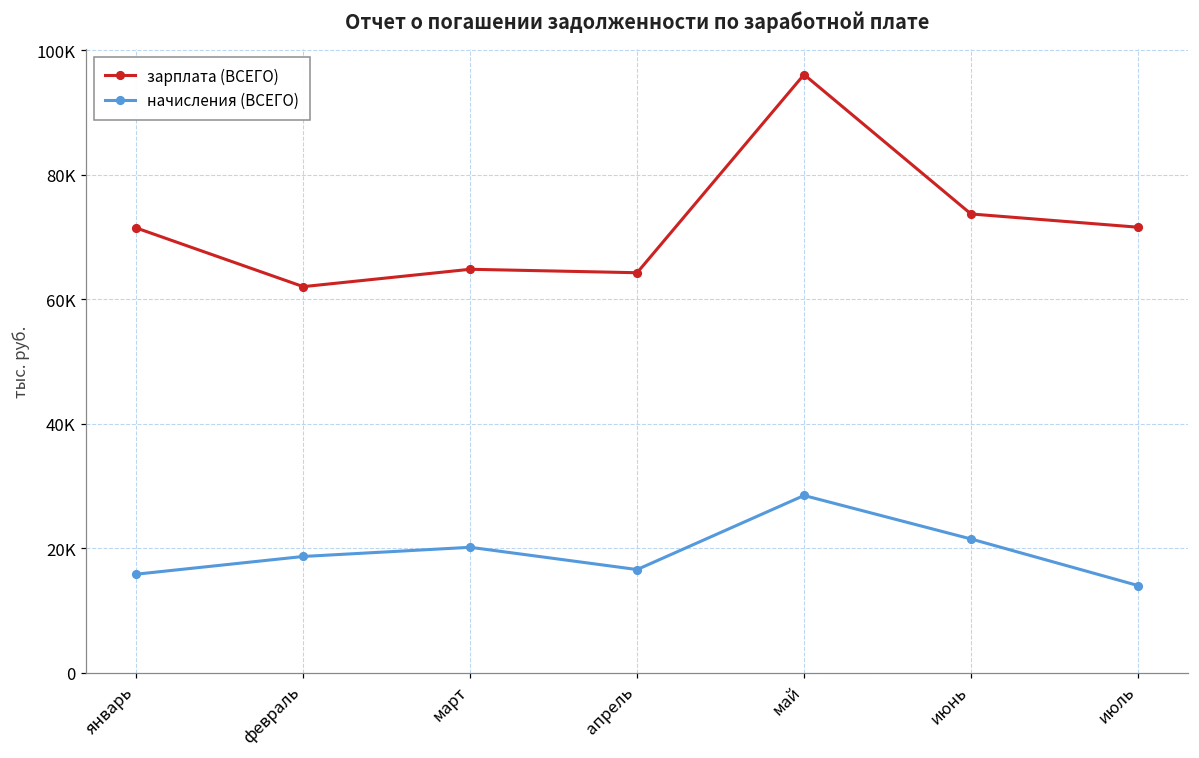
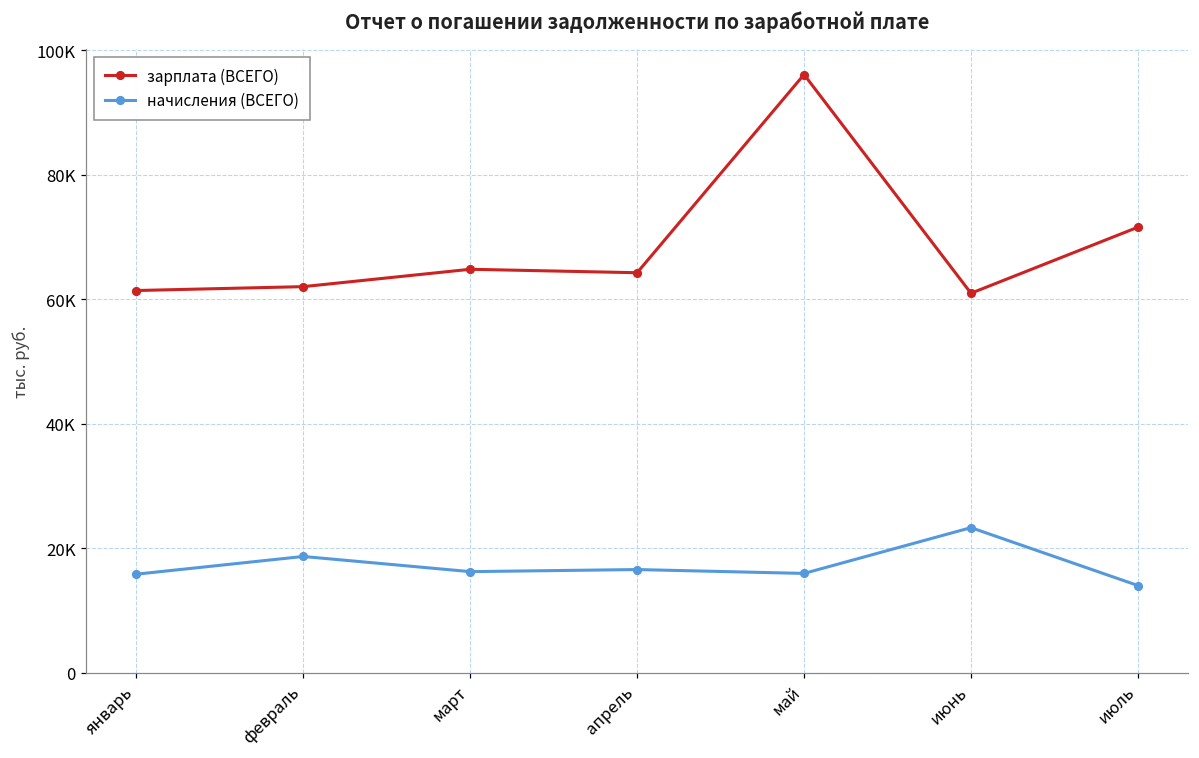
  {
    "зарплата (ВСЕГО)": {
-     "январь": 71000,
+     "январь": 61000,
      "февраль": 62000,
      "март": 65000,
      "апрель": 64000,
      "май": 96000,
-     "июнь": 74000,
+     "июнь": 61000,
      "июль": 72000
    },
    "начисления (ВСЕГО)": {
      "январь": 16000,
      "февраль": 19000,
-     "март": 20000,
+     "март": 16000,
      "апрель": 17000,
-     "май": 28000,
-     "июнь": 21000,
+     "май": 16000,
+     "июнь": 23000,
      "июль": 14000
    }
  }
